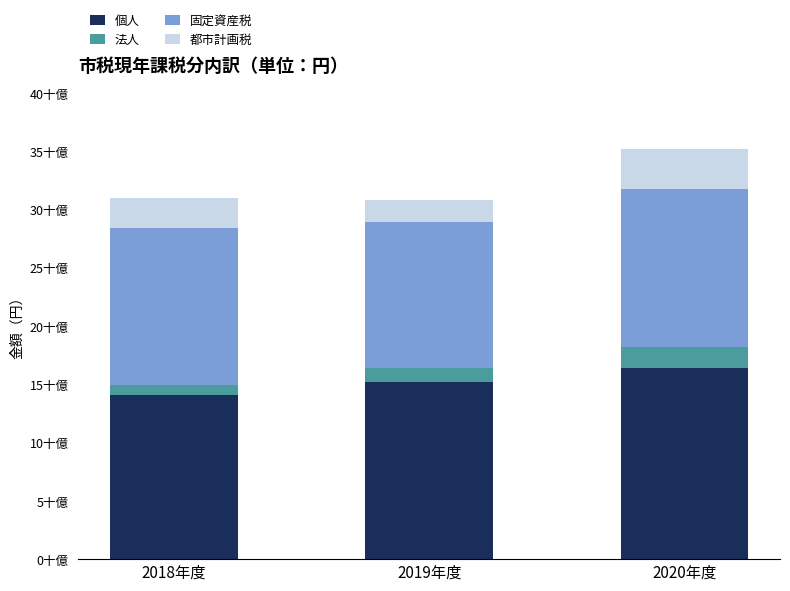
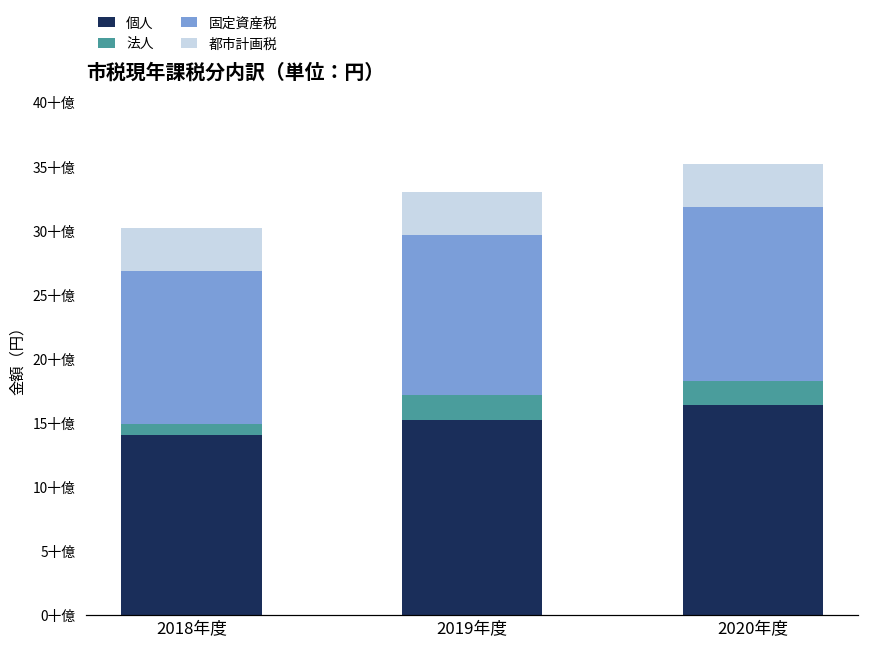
  {
    "個人": {
      "2018年度": "14.0十億",
      "2019年度": "15.2十億",
      "2020年度": "16.4十億"
    },
    "法人": {
      "2018年度": "0.9十億",
-     "2019年度": "1.2十億",
+     "2019年度": "1.9十億",
      "2020年度": "1.9十億"
    },
    "固定資産税": {
-     "2018年度": "13.5十億",
+     "2018年度": "11.9十億",
      "2019年度": "12.5十億",
      "2020年度": "13.6十億"
    },
    "都市計画税": {
-     "2018年度": "2.5十億",
-     "2019年度": "1.9十億",
+     "2018年度": "3.4十億",
+     "2019年度": "3.4十億",
      "2020年度": "3.4十億"
    }
  }
